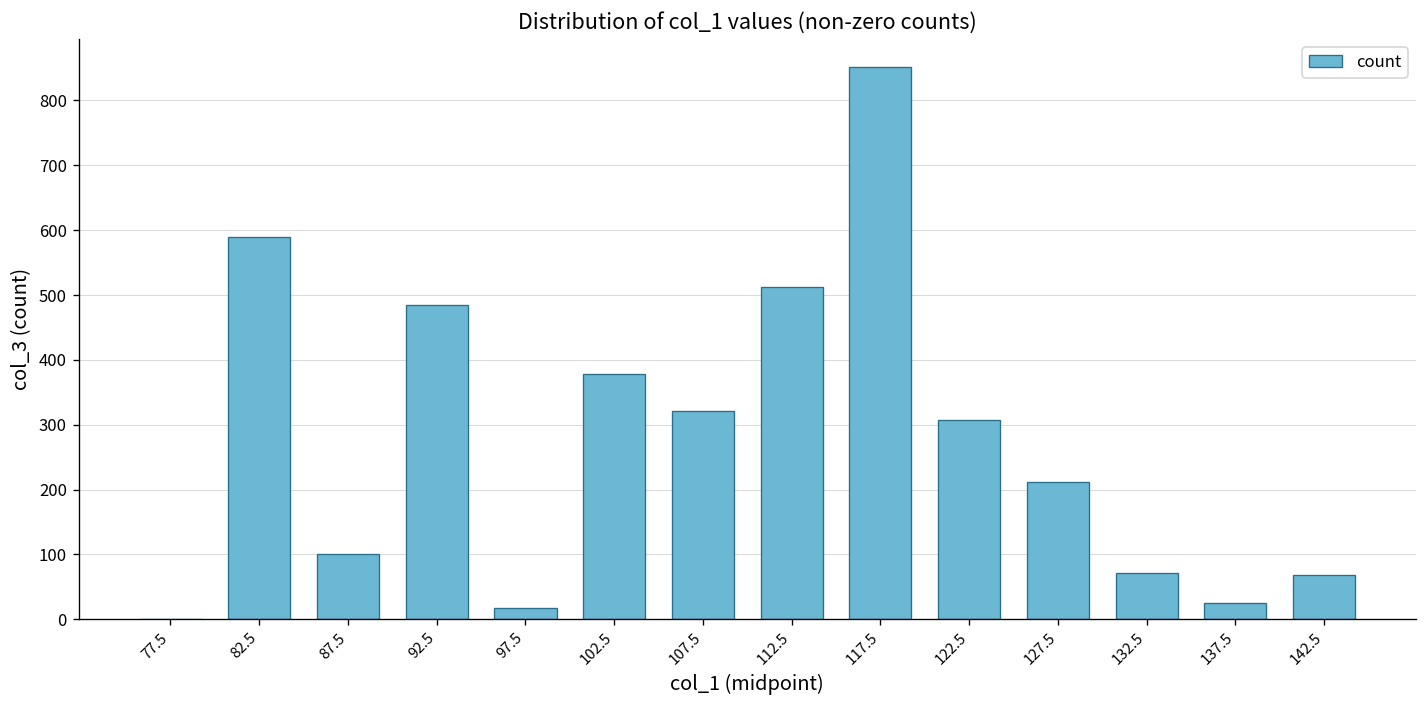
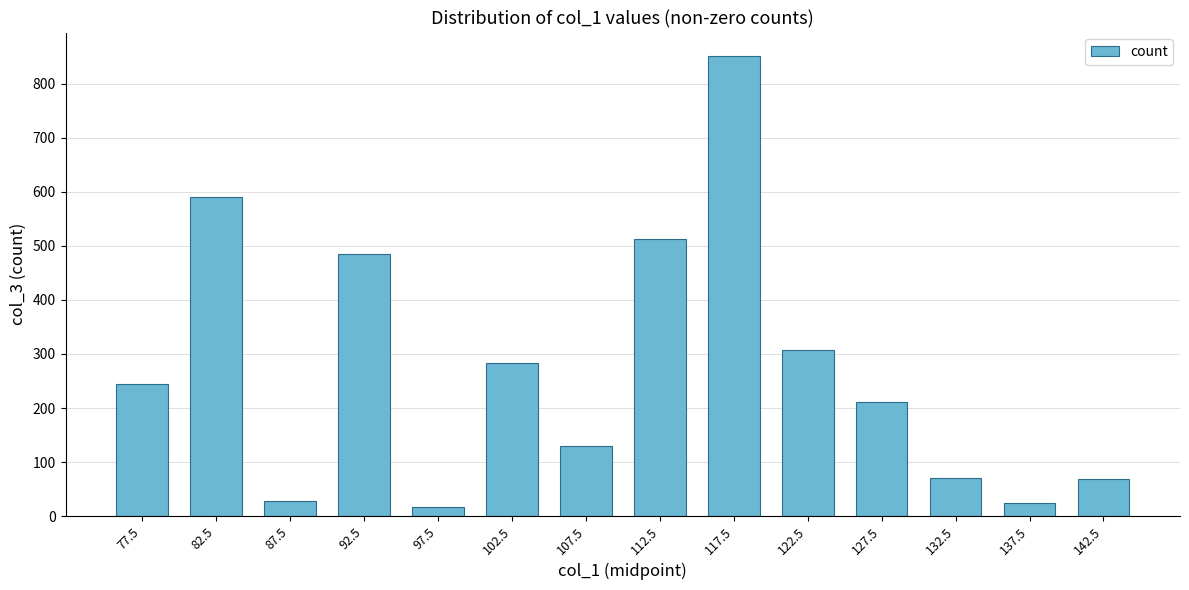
  {
-   "77.5": 0,
+   "77.5": 250,
    "82.5": 590,
-   "87.5": 100,
+   "87.5": 30,
    "92.5": 490,
    "97.5": 20,
-   "102.5": 380,
-   "107.5": 320,
+   "102.5": 280,
+   "107.5": 130,
    "112.5": 510,
    "117.5": 850,
    "122.5": 310,
    "127.5": 210,
    "132.5": 70,
    "137.5": 30,
    "142.5": 70
  }
